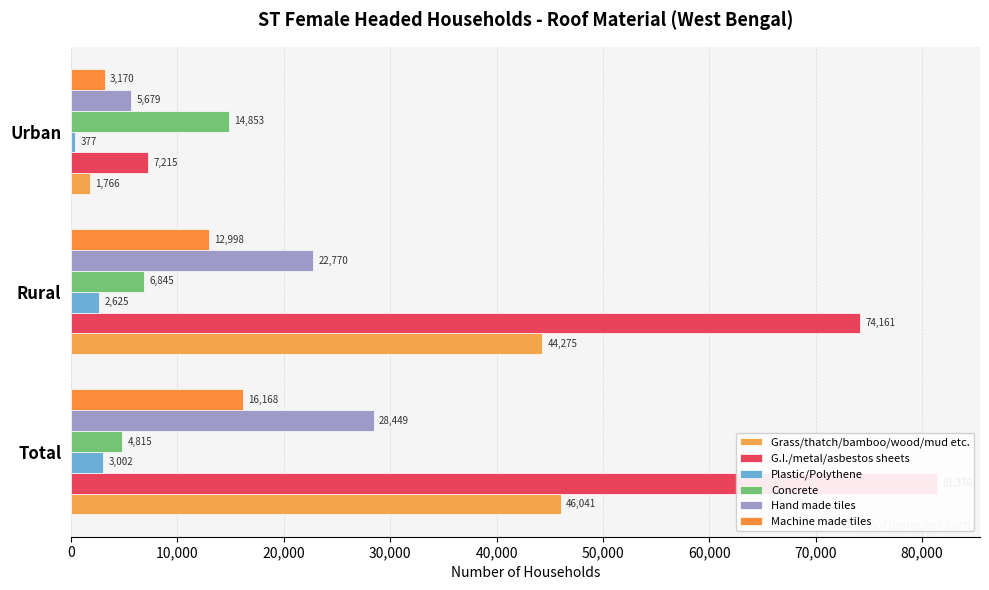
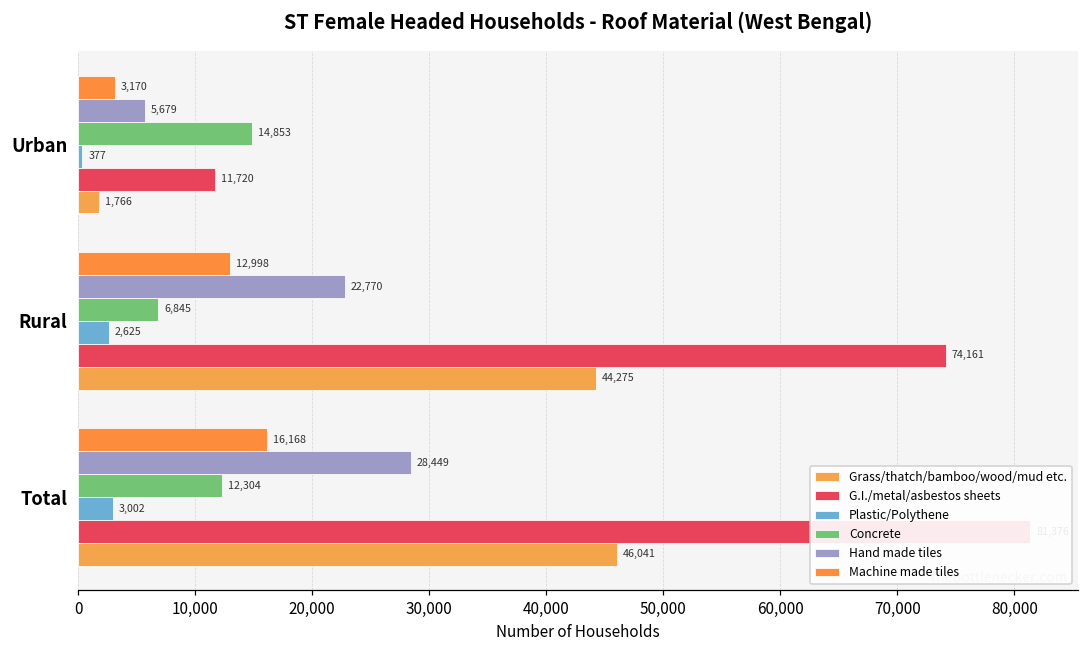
  {
    "G.I./metal/asbestos sheets": {
-     "Urban": "7,215",
+     "Urban": "11,720",
      "Rural": "74,161"
    },
    "Concrete": {
      "Urban": "14,853",
      "Rural": "6,845",
-     "Total": "4,815"
+     "Total": "12,304"
    }
  }
